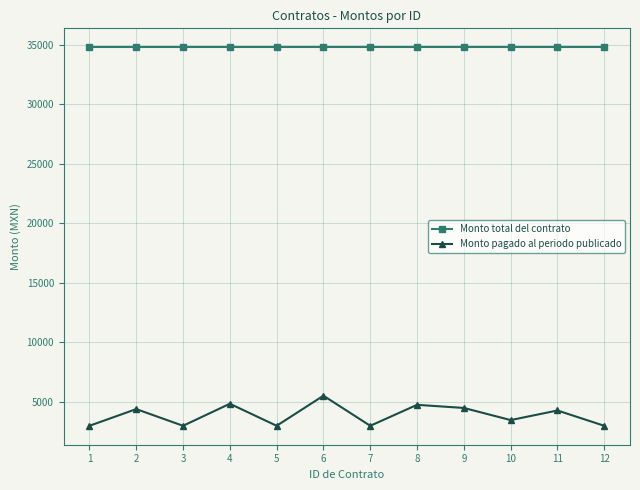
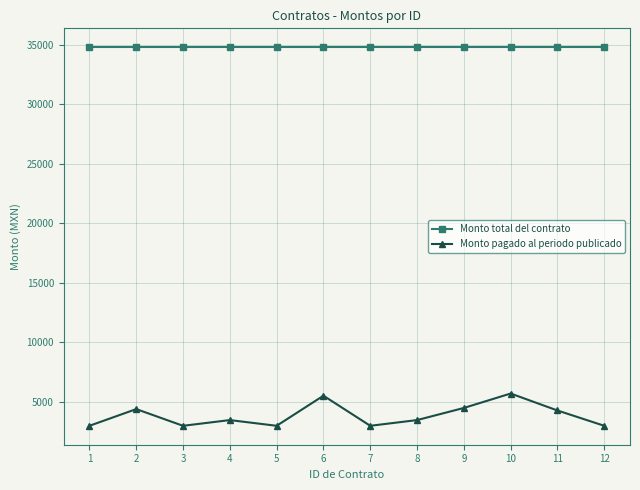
  {
    "Monto total del contrato": {
      "1": 34800,
      "2": 34800,
      "3": 34800,
      "4": 34800,
      "5": 34800,
      "6": 34800,
      "7": 34800,
      "8": 34800,
      "9": 34800,
      "10": 34800,
      "11": 34800,
      "12": 34800
    },
    "Monto pagado al periodo publicado": {
      "1": 3000,
      "2": 4400,
      "3": 3000,
-     "4": 4900,
+     "4": 3500,
      "5": 3000,
      "6": 5500,
      "7": 3000,
-     "8": 4800,
+     "8": 3500,
      "9": 4500,
-     "10": 3500,
+     "10": 5700,
      "11": 4300,
      "12": 3000
    }
  }
